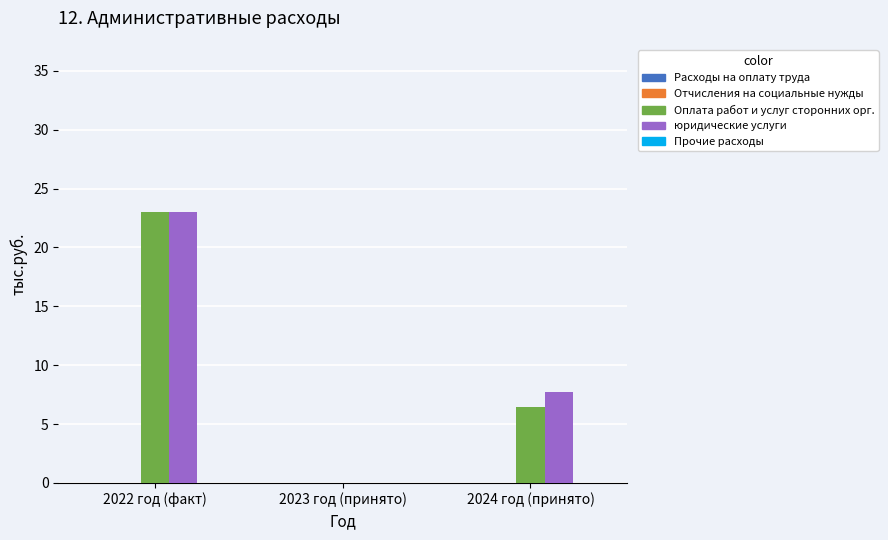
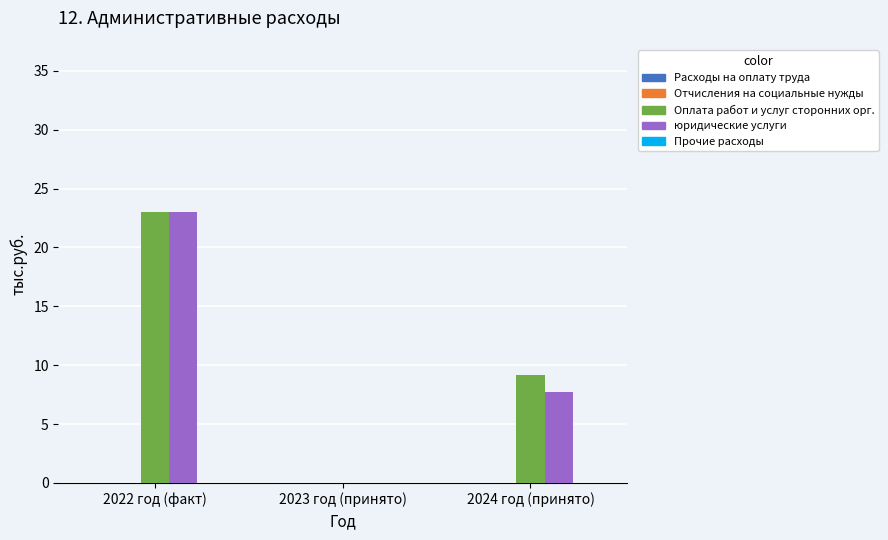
  {
    "Расходы на оплату труда": {
      "2022 год (факт)": 0.0,
      "2023 год (принято)": 0.0,
      "2024 год (принято)": 0.0
    },
    "Отчисления на социальные нужды": {
      "2022 год (факт)": 0.0,
      "2023 год (принято)": 0.0,
      "2024 год (принято)": 0.0
    },
    "Оплата работ и услуг сторонних орг.": {
      "2022 год (факт)": 23.0,
      "2023 год (принято)": 0.0,
-     "2024 год (принято)": 6.4
+     "2024 год (принято)": 9.1
    },
    "юридические услуги": {
      "2022 год (факт)": 23.0,
      "2023 год (принято)": 0.0,
      "2024 год (принято)": 7.7
    },
    "Прочие расходы": {
      "2022 год (факт)": 0.0,
      "2023 год (принято)": 0.0,
      "2024 год (принято)": 0.0
    }
  }
